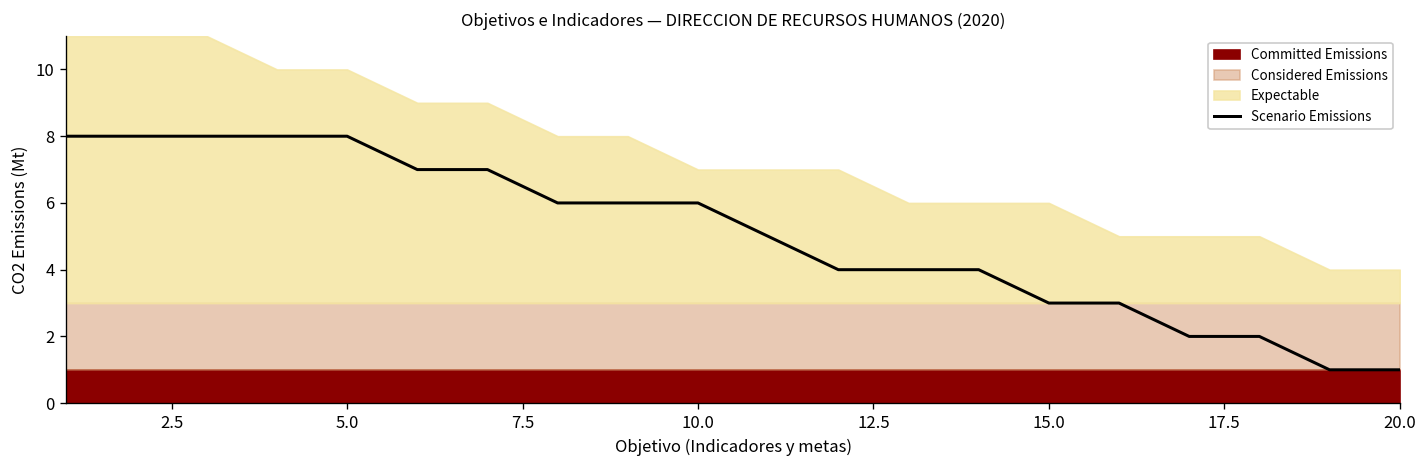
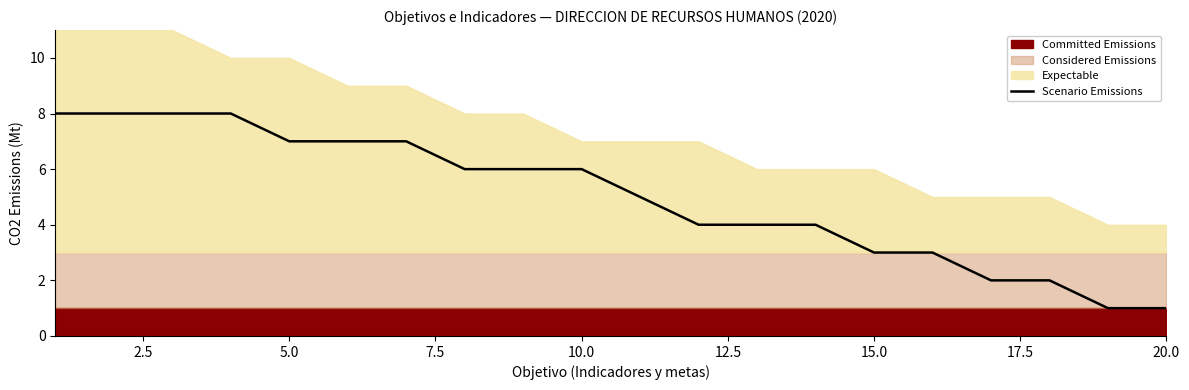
  {
    "Scenario Emissions": {
-     "5.0": 8,
+     "5.0": 7,
      "10.0": 6
    },
    "Committed Emissions": {
      "5.0": 1,
      "10.0": 1,
      "15.0": 1
    }
  }
